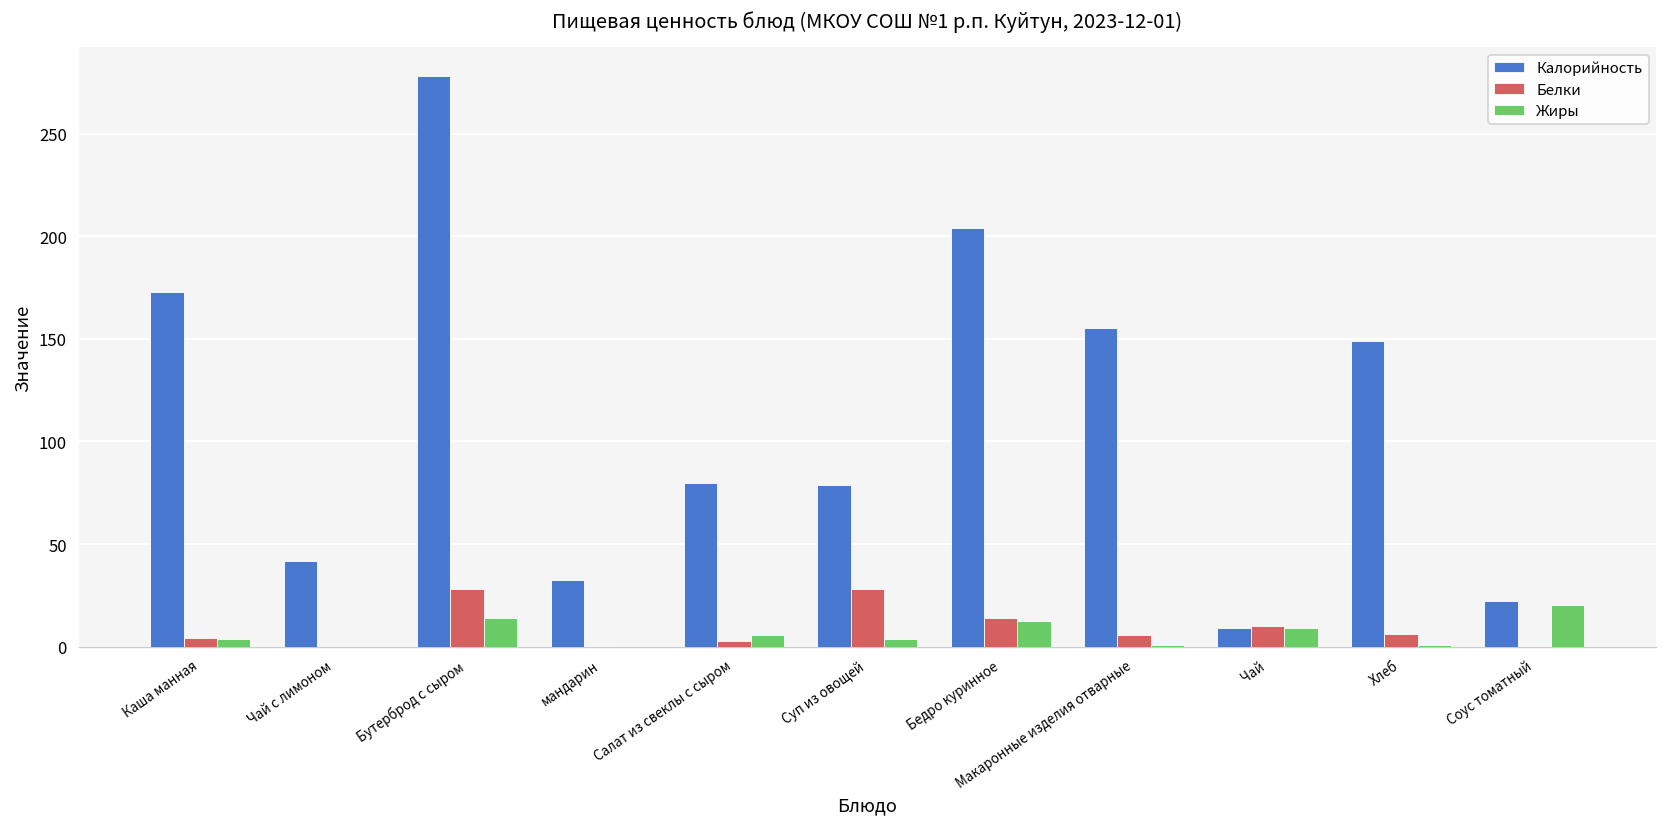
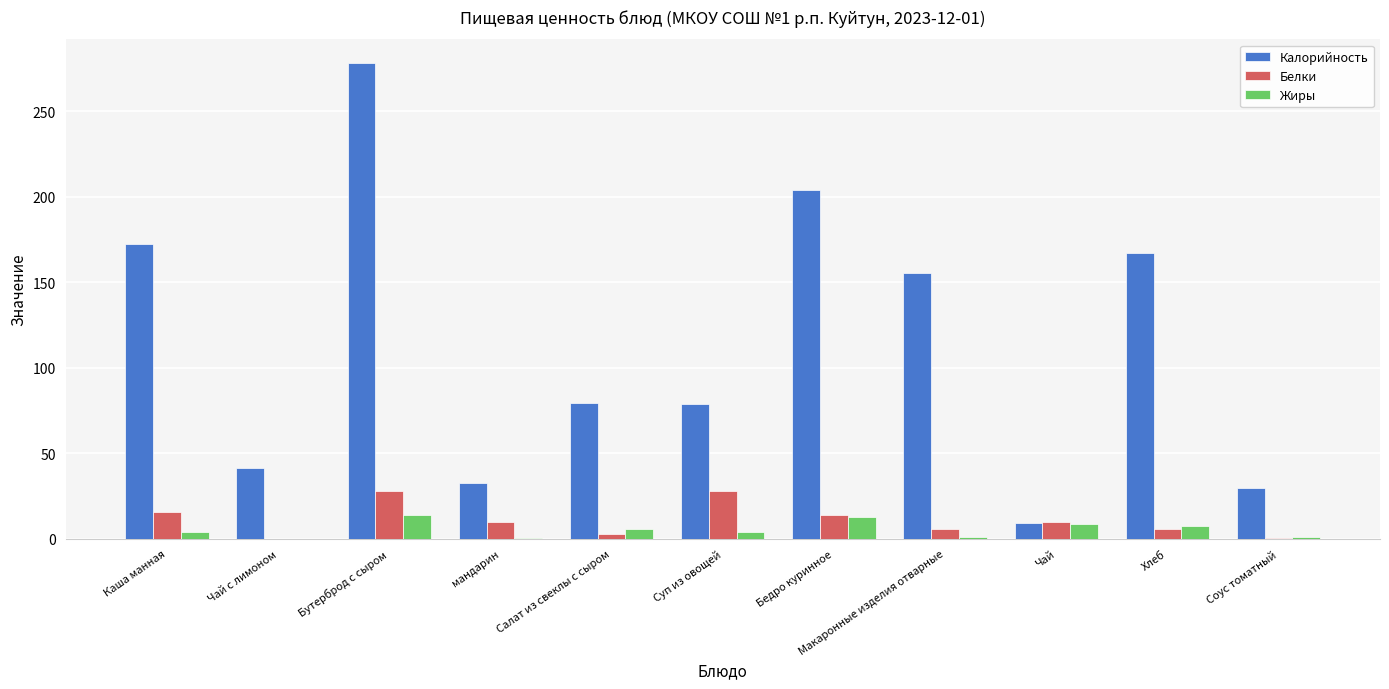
  {
    "Калорийность": {
      "Каша манная": 173,
      "Чай с лимоном": 42,
      "Бутерброд с сыром": 278,
      "мандарин": 33,
      "Салат из свеклы с сыром": 80,
      "Суп из овощей": 79,
      "Бедро куринное": 204,
      "Макаронные изделия отварные": 155,
      "Чай": 9,
-     "Хлеб": 149,
-     "Соус томатный": 22
+     "Хлеб": 167,
+     "Соус томатный": 30
    },
    "Белки": {
-     "Каша манная": 4,
+     "Каша манная": 16,
      "Бутерброд с сыром": 28,
-     "мандарин": 0,
+     "мандарин": 10,
      "Салат из свеклы с сыром": 3,
      "Суп из овощей": 28,
      "Бедро куринное": 14,
      "Макаронные изделия отварные": 6,
      "Чай": 10,
      "Хлеб": 6
    },
    "Жиры": {
      "Каша манная": 4,
      "Бутерброд с сыром": 14,
      "Салат из свеклы с сыром": 6,
      "Суп из овощей": 4,
      "Бедро куринное": 13,
      "Чай": 9,
-     "Хлеб": 1,
-     "Соус томатный": 21
+     "Хлеб": 8,
+     "Соус томатный": 1
    }
  }
